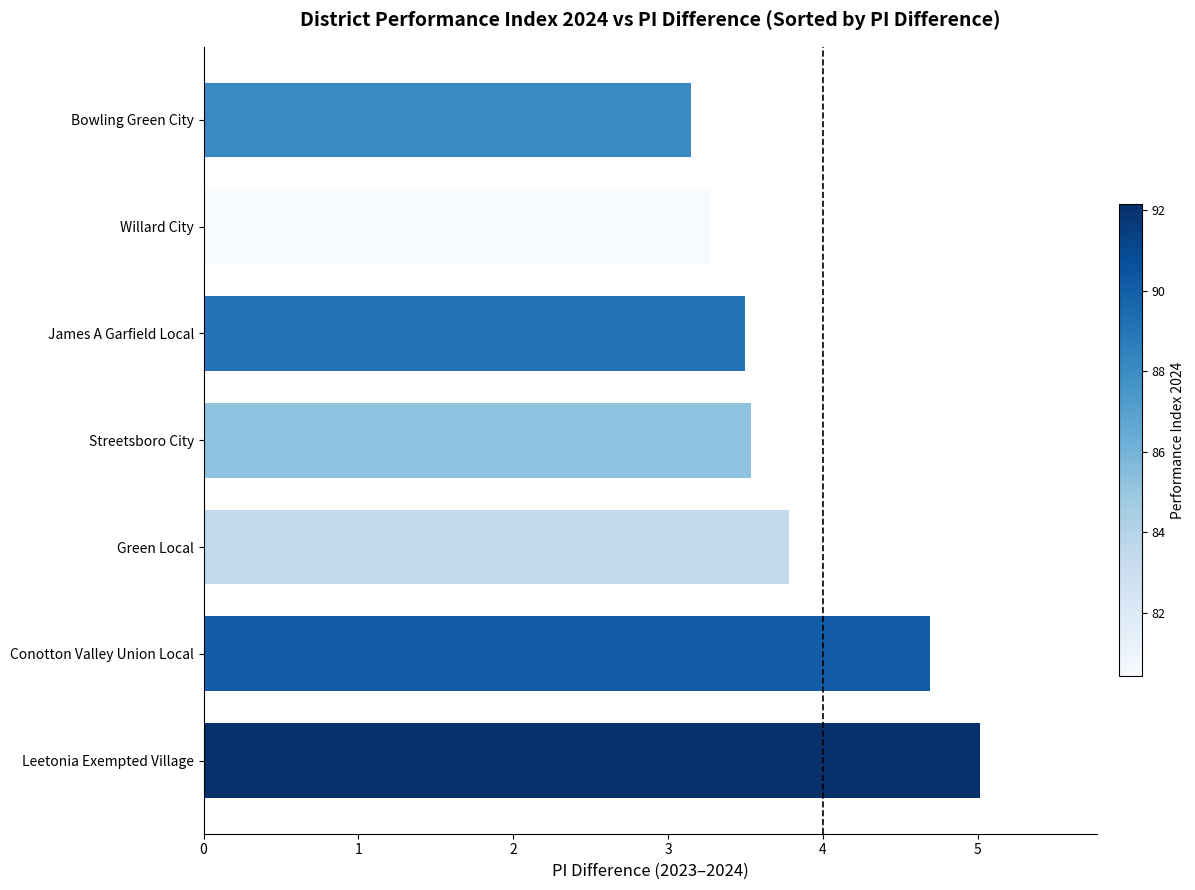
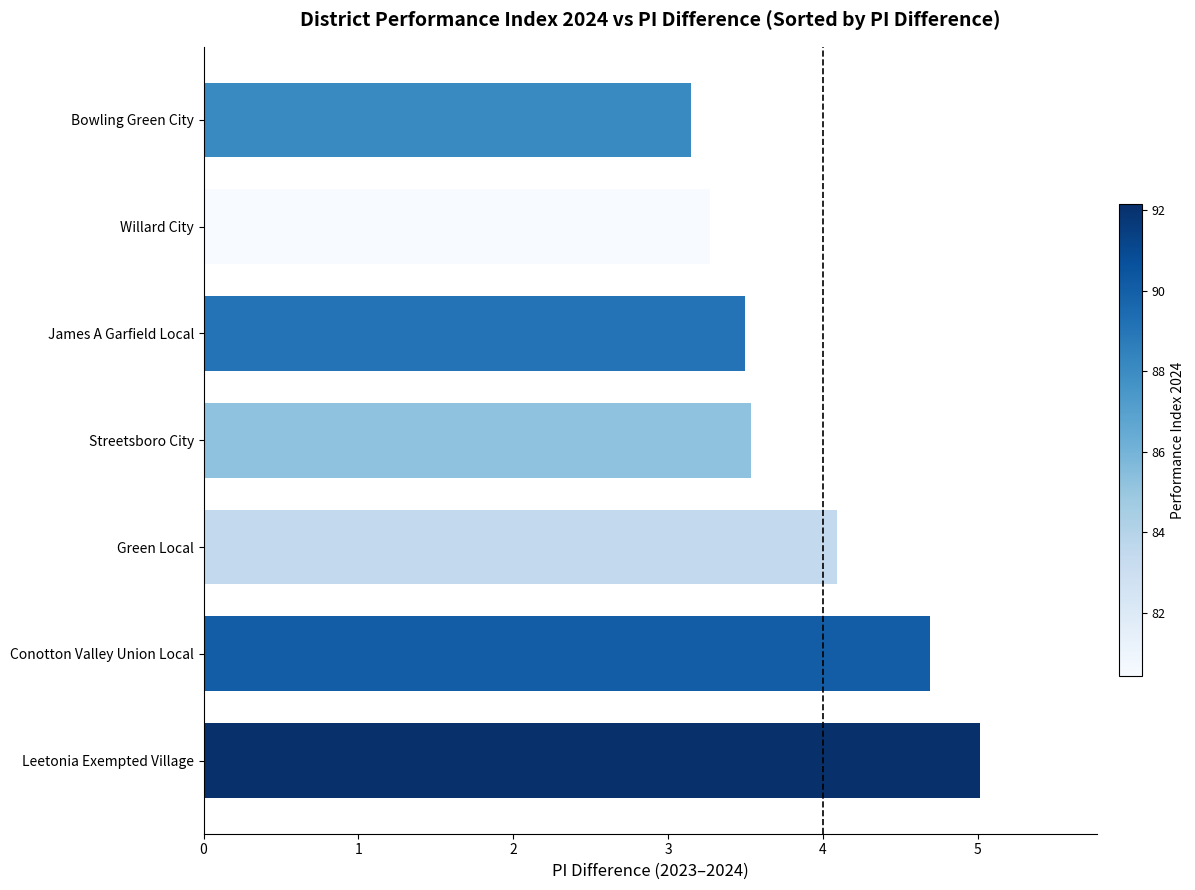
  {
    "Bowling Green City": 3.15,
    "Willard City": 3.27,
    "James A Garfield Local": 3.50,
    "Streetsboro City": 3.54,
-   "Green Local": 3.79,
+   "Green Local": 4.10,
    "Conotton Valley Union Local": 4.69,
    "Leetonia Exempted Village": 5.02
  }
